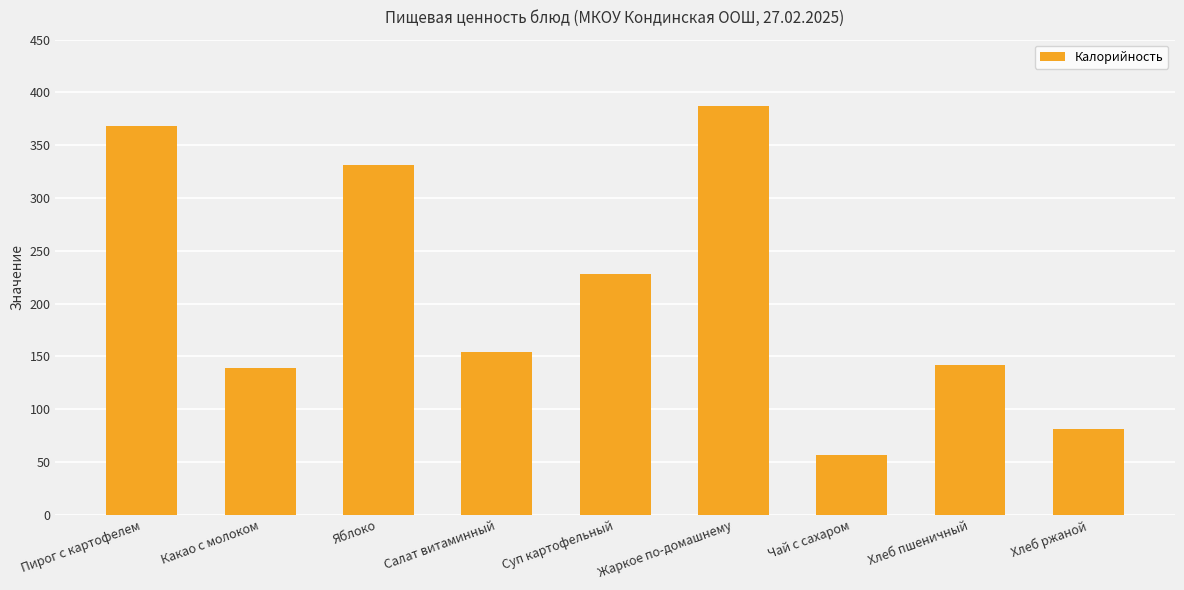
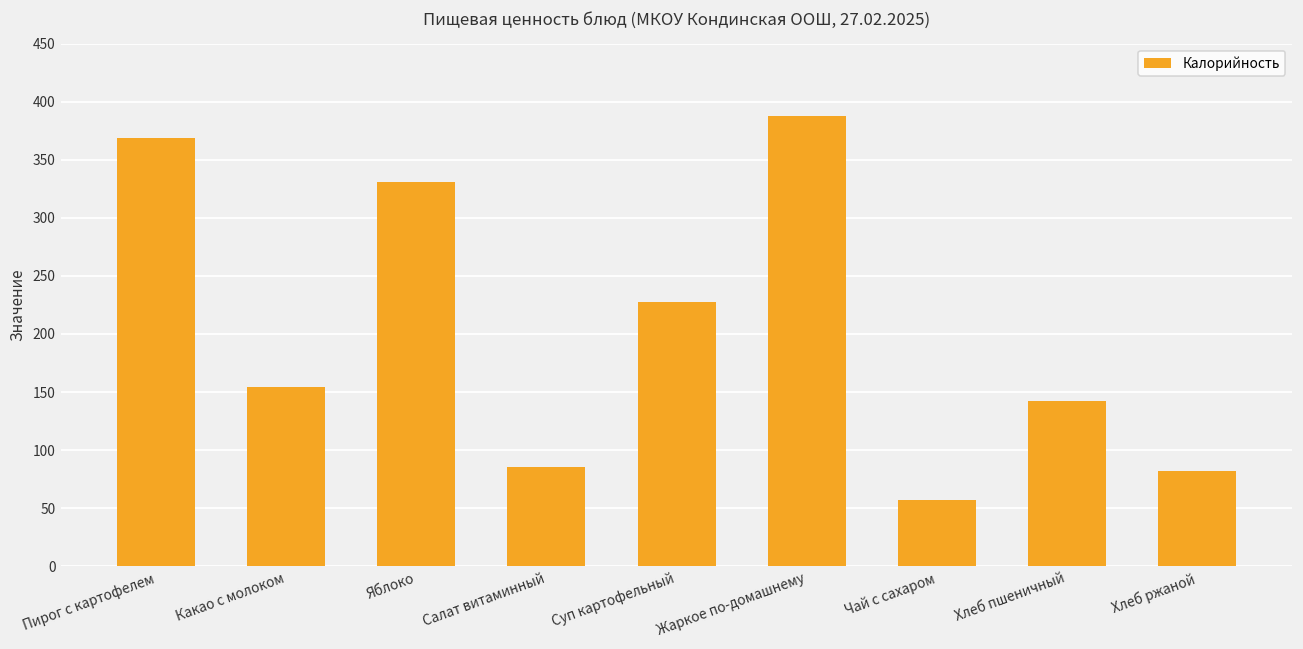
  {
    "Пирог с картофелем": 369,
-   "Какао с молоком": 139,
+   "Какао с молоком": 154,
    "Яблоко": 331,
-   "Салат витаминный": 154,
+   "Салат витаминный": 85,
    "Суп картофельный": 228,
    "Жаркое по-домашнему": 388,
    "Чай с сахаром": 57,
    "Хлеб пшеничный": 142,
    "Хлеб ржаной": 82
  }
